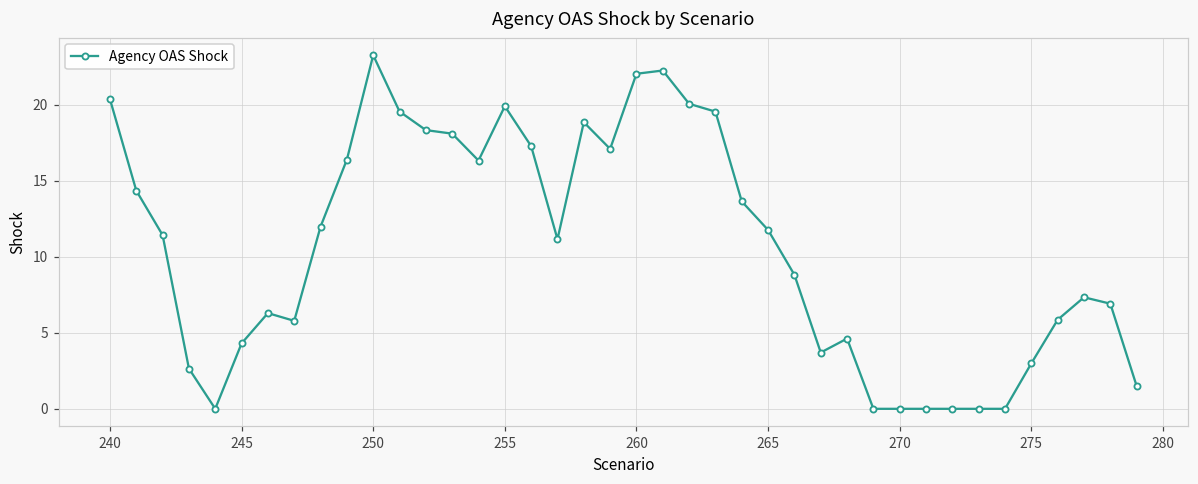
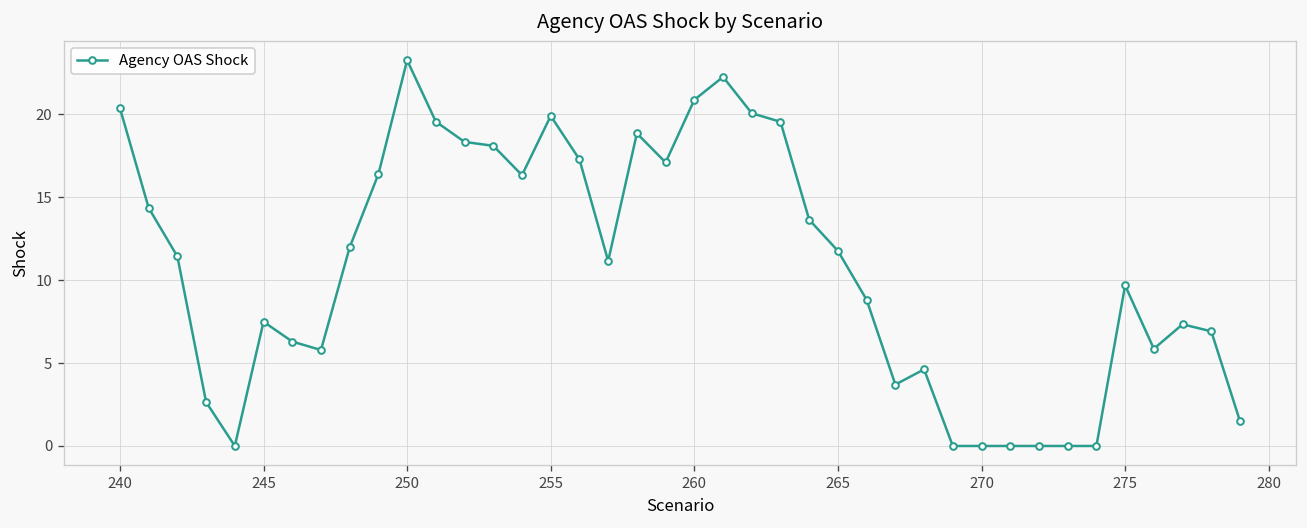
  {
    "240": 20.4,
-   "245": 4.3,
+   "245": 7.5,
    "250": 23.3,
    "255": 19.9,
-   "260": 22.0,
+   "260": 20.9,
    "265": 11.8,
    "270": 0.0,
-   "275": 3.0
+   "275": 9.7
  }
